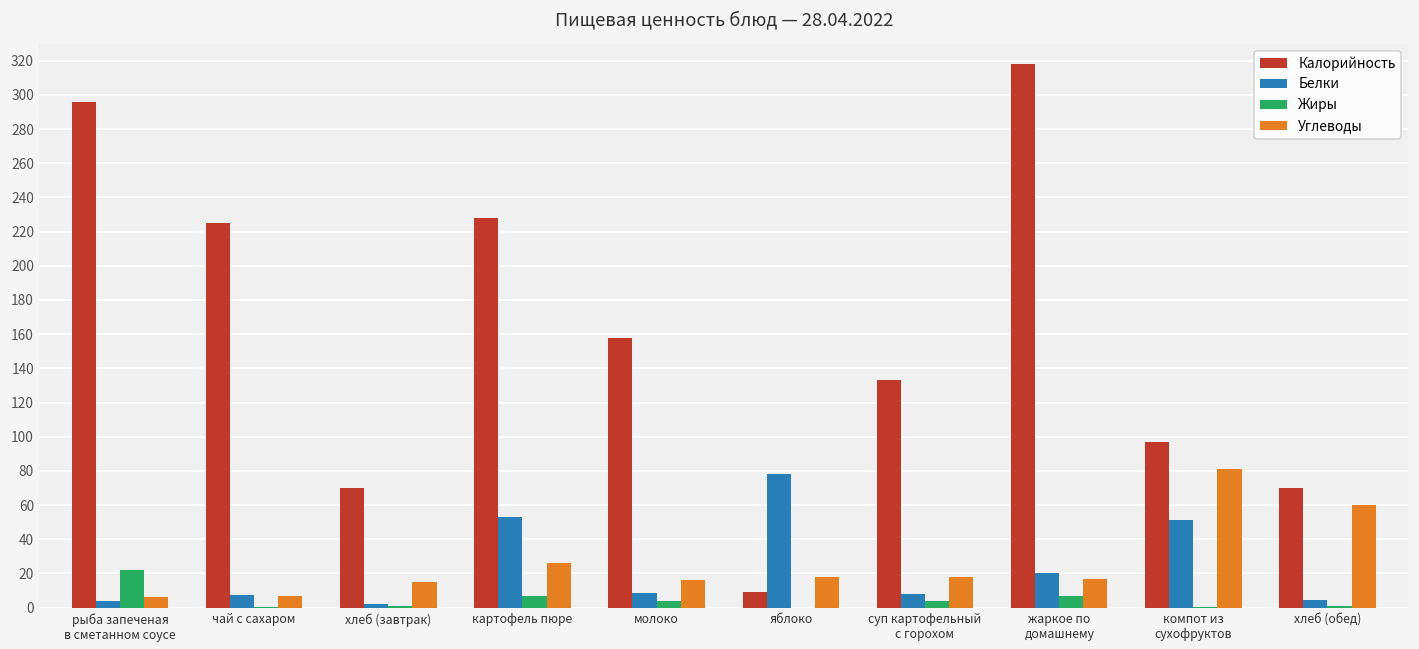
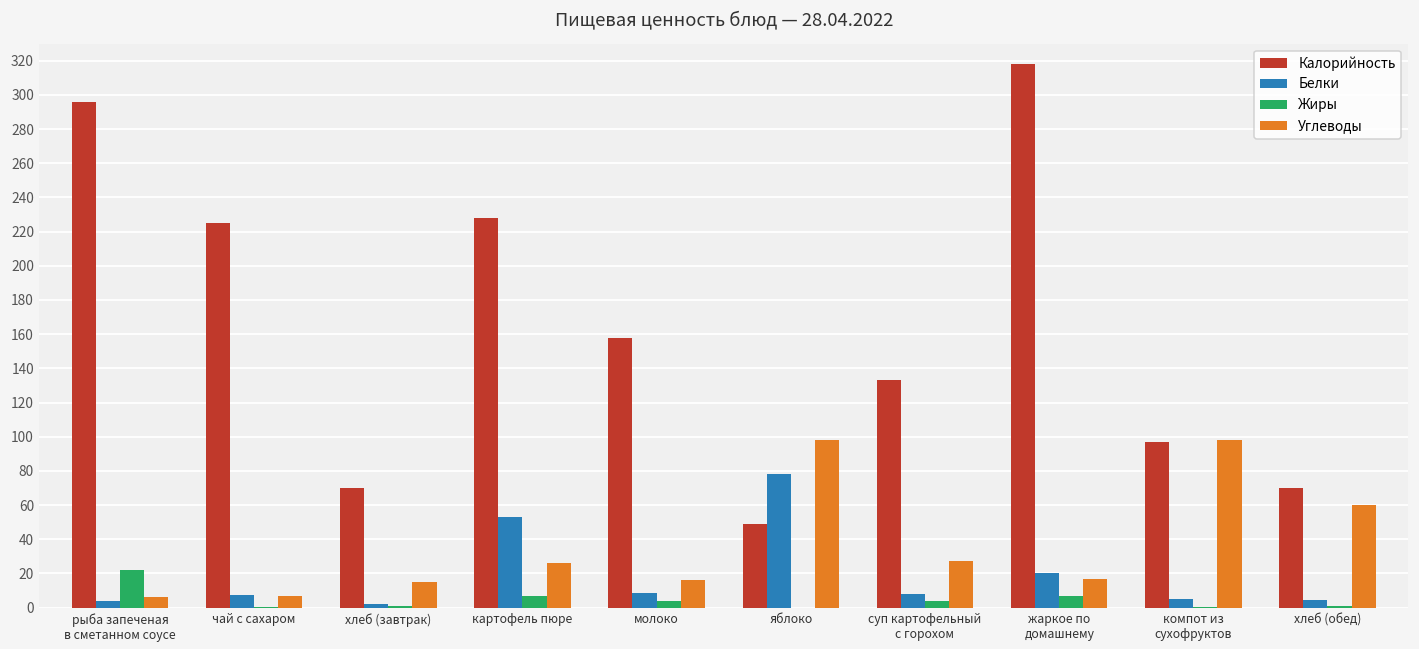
  {
    "Калорийность": {
      "рыба запеченая в сметанном соусе": 296,
      "чай с сахаром": 225,
      "хлеб (завтрак)": 70,
      "картофель пюре": 228,
      "молоко": 158,
-     "яблоко": 9,
+     "яблоко": 49,
      "суп картофельный с горохом": 133,
      "жаркое по домашнему": 318,
      "компот из сухофруктов": 97,
      "хлеб (обед)": 70
    },
    "Белки": {
      "рыба запеченая в сметанном соусе": 4,
      "чай с сахаром": 8,
      "хлеб (завтрак)": 2,
      "картофель пюре": 53,
      "молоко": 9,
      "яблоко": 78,
      "суп картофельный с горохом": 8,
      "жаркое по домашнему": 20,
-     "компот из сухофруктов": 51,
+     "компот из сухофруктов": 5,
      "хлеб (обед)": 5
    },
    "Жиры": {
      "рыба запеченая в сметанном соусе": 22,
      "картофель пюре": 7,
      "молоко": 4,
      "яблоко": 0,
      "суп картофельный с горохом": 4,
      "жаркое по домашнему": 7
    },
    "Углеводы": {
      "рыба запеченая в сметанном соусе": 6,
      "чай с сахаром": 7,
      "хлеб (завтрак)": 15,
      "картофель пюре": 26,
      "молоко": 16,
-     "яблоко": 18,
-     "суп картофельный с горохом": 18,
+     "яблоко": 98,
+     "суп картофельный с горохом": 27,
      "жаркое по домашнему": 17,
-     "компот из сухофруктов": 81,
+     "компот из сухофруктов": 98,
      "хлеб (обед)": 60
    }
  }
